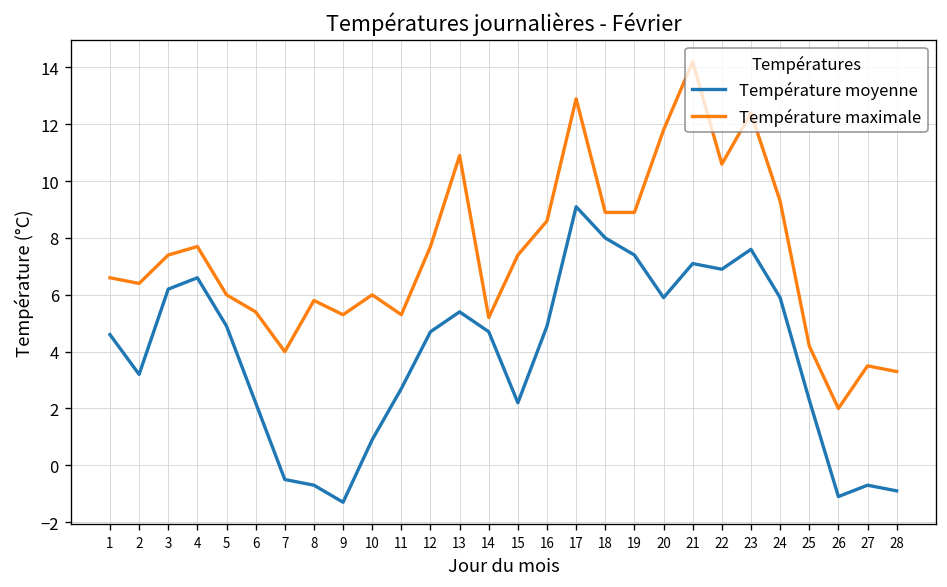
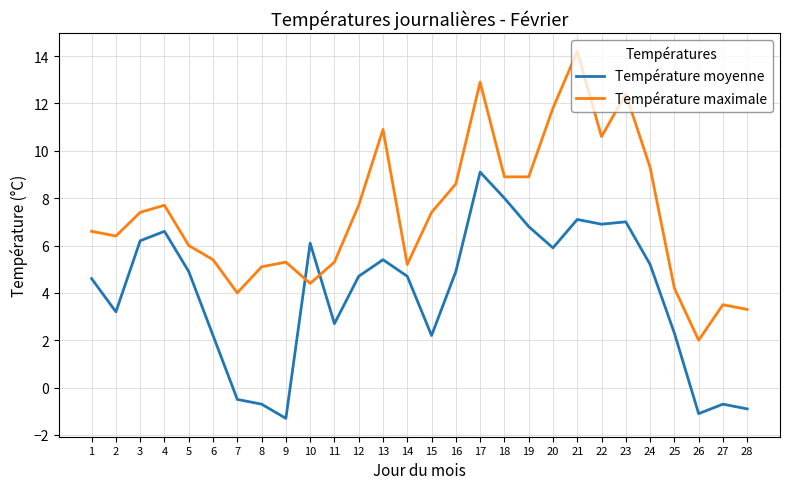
  {
    "Température moyenne": {
      "1": 4.6,
      "2": 3.2,
      "3": 6.2,
      "4": 6.6,
      "5": 4.9,
      "6": 2.2,
      "7": -0.5,
      "8": -0.7,
      "9": -1.3,
-     "10": 0.9,
+     "10": 6.1,
      "11": 2.7,
      "12": 4.7,
      "13": 5.4,
      "14": 4.7,
      "15": 2.2,
      "16": 4.9,
      "17": 9.1,
      "18": 8.0,
-     "19": 7.4,
+     "19": 6.8,
      "20": 5.9,
      "21": 7.1,
      "22": 6.9,
-     "23": 7.6,
-     "24": 5.9,
+     "23": 7.0,
+     "24": 5.2,
      "25": 2.3,
      "26": -1.1,
      "27": -0.7,
      "28": -0.9
    },
    "Température maximale": {
      "1": 6.6,
      "2": 6.4,
      "3": 7.4,
      "4": 7.7,
      "5": 6.0,
      "6": 5.4,
      "7": 4.0,
-     "8": 5.8,
+     "8": 5.1,
      "9": 5.3,
-     "10": 6.0,
+     "10": 4.4,
      "11": 5.3,
      "12": 7.7,
      "13": 10.9,
      "14": 5.2,
      "15": 7.4,
      "16": 8.6,
      "17": 12.9,
      "18": 8.9,
      "19": 8.9,
      "20": 11.8,
      "22": 10.6,
      "24": 9.3,
      "25": 4.2,
      "26": 2.0,
      "27": 3.5,
      "28": 3.3
    }
  }
